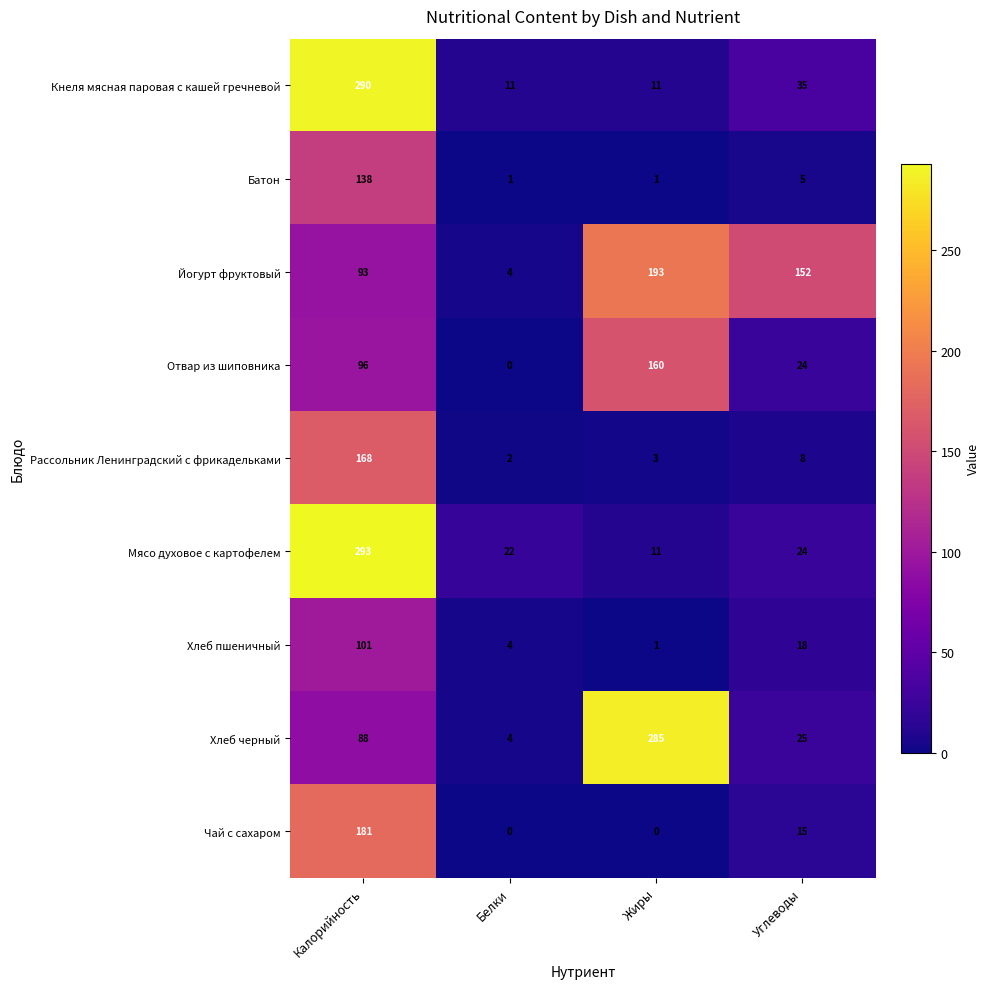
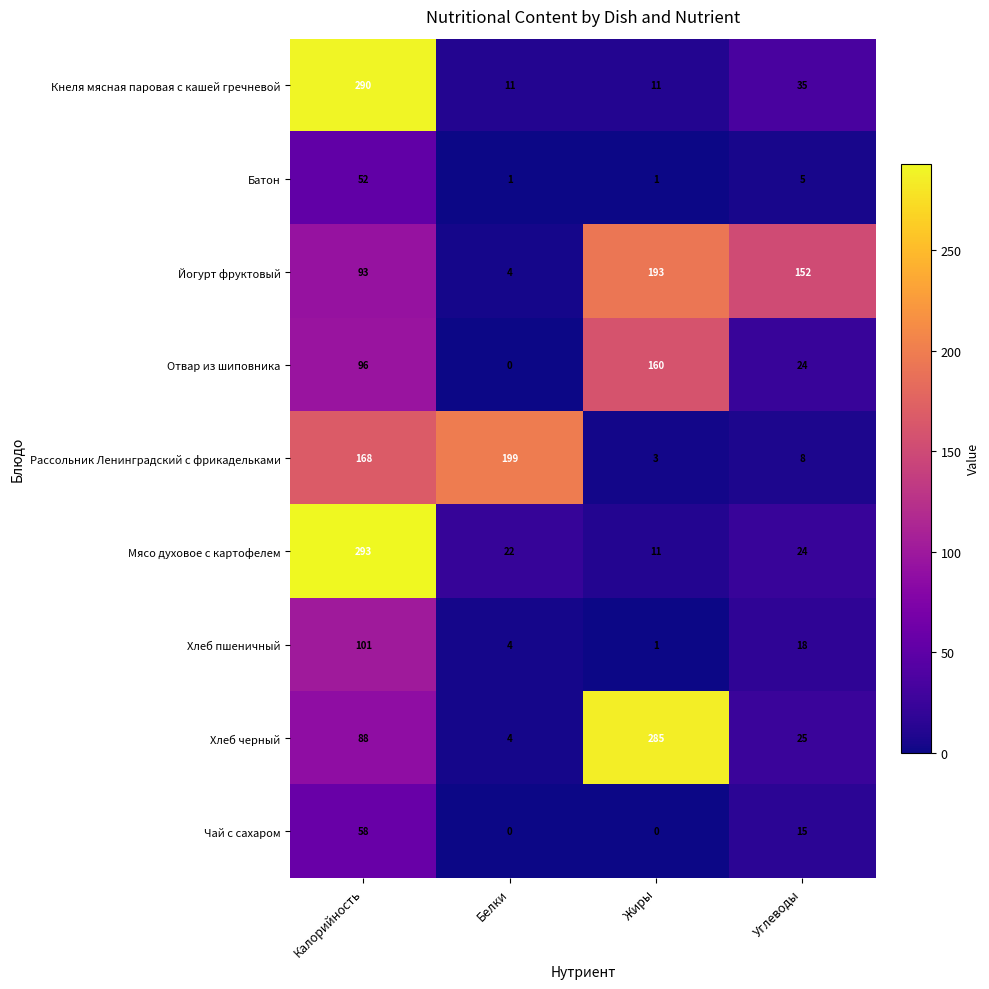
  {
    "Кнеля мясная паровая с кашей гречневой": {
      "Калорийность": 290,
      "Белки": 11,
      "Жиры": 11,
      "Углеводы": 35
    },
    "Батон": {
-     "Калорийность": 138,
+     "Калорийность": 52,
      "Белки": 1,
      "Жиры": 1,
      "Углеводы": 5
    },
    "Йогурт фруктовый": {
      "Калорийность": 93,
      "Белки": 4,
      "Жиры": 193,
      "Углеводы": 152
    },
    "Отвар из шиповника": {
      "Калорийность": 96,
      "Белки": 0,
      "Жиры": 160,
      "Углеводы": 24
    },
    "Рассольник Ленинградский с фрикадельками": {
      "Калорийность": 168,
-     "Белки": 2,
+     "Белки": 199,
      "Жиры": 3,
      "Углеводы": 8
    },
    "Мясо духовое с картофелем": {
      "Калорийность": 293,
      "Белки": 22,
      "Жиры": 11,
      "Углеводы": 24
    },
    "Хлеб пшеничный": {
      "Калорийность": 101,
      "Белки": 4,
      "Жиры": 1,
      "Углеводы": 18
    },
    "Хлеб черный": {
      "Калорийность": 88,
      "Белки": 4,
      "Жиры": 285,
      "Углеводы": 25
    },
    "Чай с сахаром": {
-     "Калорийность": 181,
+     "Калорийность": 58,
      "Белки": 0,
      "Жиры": 0,
      "Углеводы": 15
    }
  }
